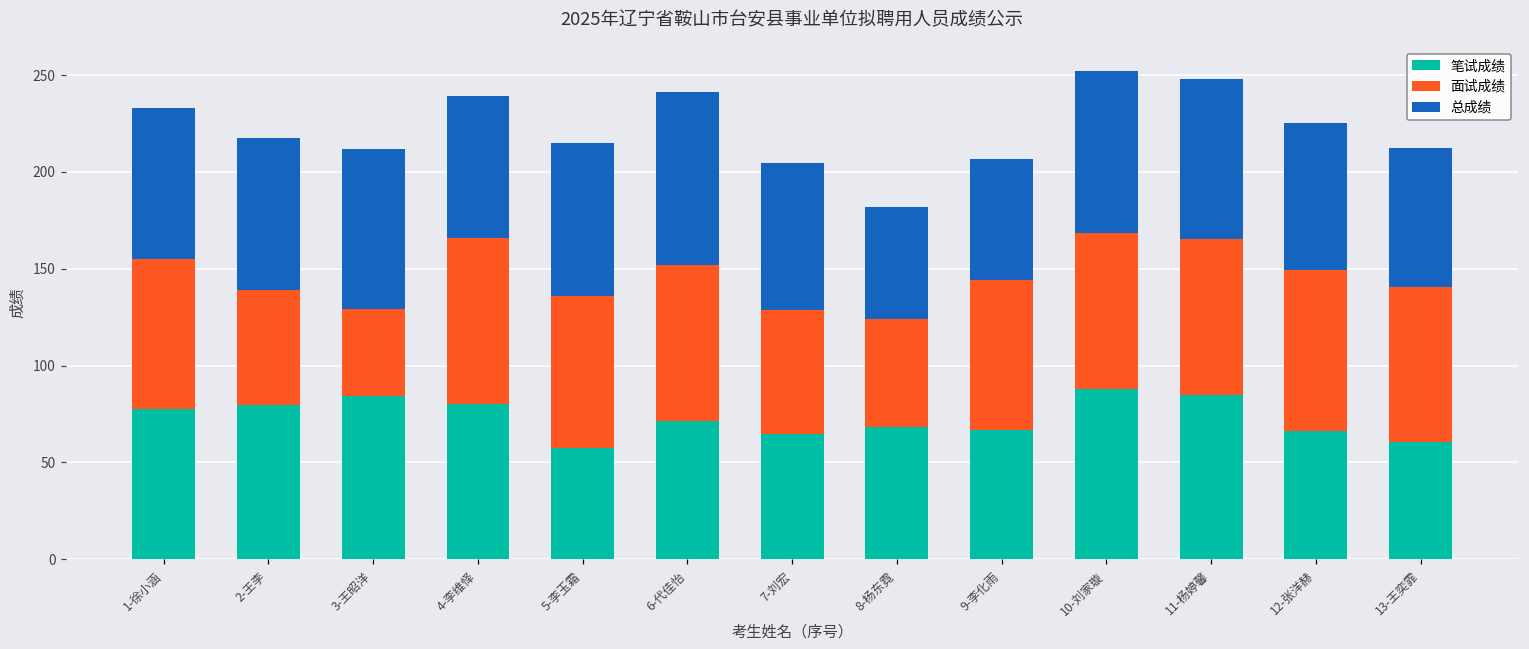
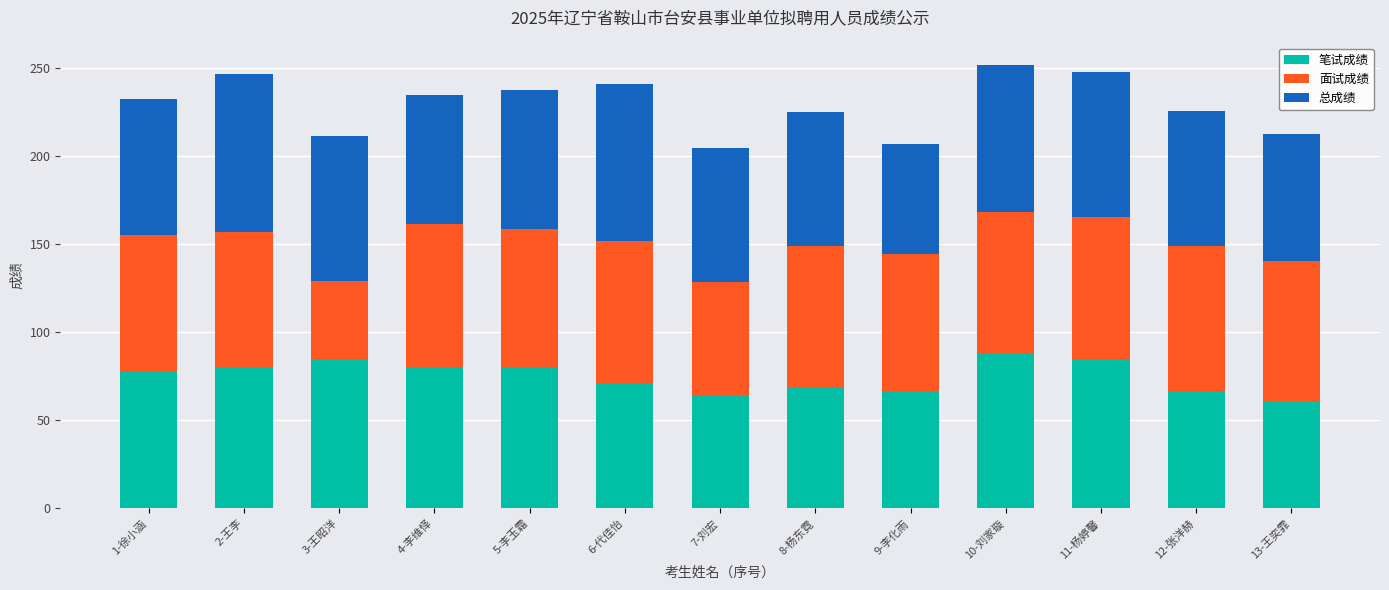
  {
    "笔试成绩": {
      "1-徐小涵": 78,
      "2-王李": 80,
      "3-王昭洋": 84,
      "4-李维怿": 80,
-     "5-李玉霜": 57,
+     "5-李玉霜": 80,
      "6-代佳怡": 71,
      "7-刘宏": 65,
      "8-杨东霓": 68,
      "9-李化雨": 67,
      "10-刘家璇": 88,
      "11-杨婷馨": 85,
      "12-张洋赫": 66,
      "13-王奕霏": 61
    },
    "面试成绩": {
      "1-徐小涵": 77,
-     "2-王李": 60,
+     "2-王李": 77,
      "3-王昭洋": 45,
-     "4-李维怿": 86,
+     "4-李维怿": 81,
      "5-李玉霜": 78,
      "6-代佳怡": 81,
      "7-刘宏": 64,
-     "8-杨东霓": 56,
+     "8-杨东霓": 81,
      "9-李化雨": 77,
      "10-刘家璇": 81,
      "11-杨婷馨": 81,
      "12-张洋赫": 83,
      "13-王奕霏": 80
    },
    "总成绩": {
      "1-徐小涵": 78,
-     "2-王李": 78,
+     "2-王李": 90,
      "3-王昭洋": 82,
      "4-李维怿": 73,
      "5-李玉霜": 79,
      "6-代佳怡": 89,
      "7-刘宏": 76,
-     "8-杨东霓": 58,
+     "8-杨东霓": 76,
      "9-李化雨": 62,
      "10-刘家璇": 84,
      "11-杨婷馨": 82,
      "12-张洋赫": 76,
      "13-王奕霏": 72
    }
  }
